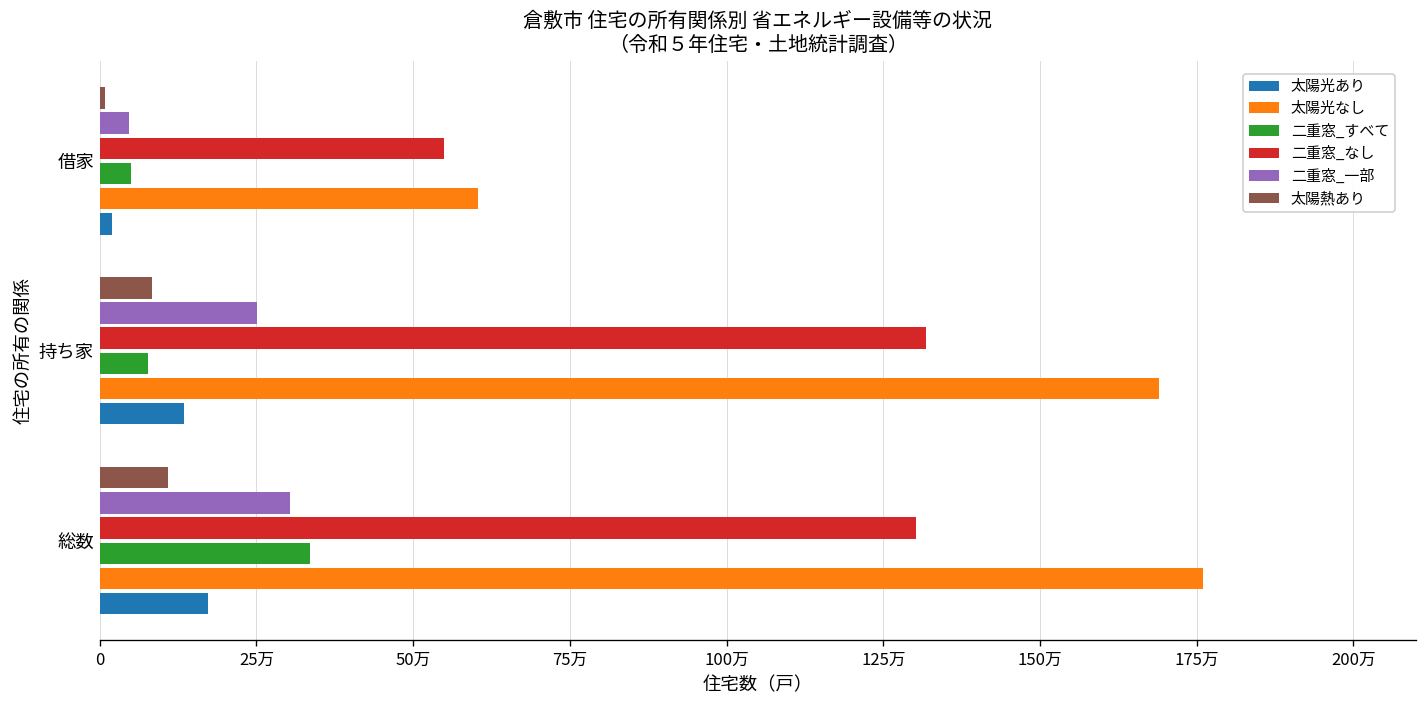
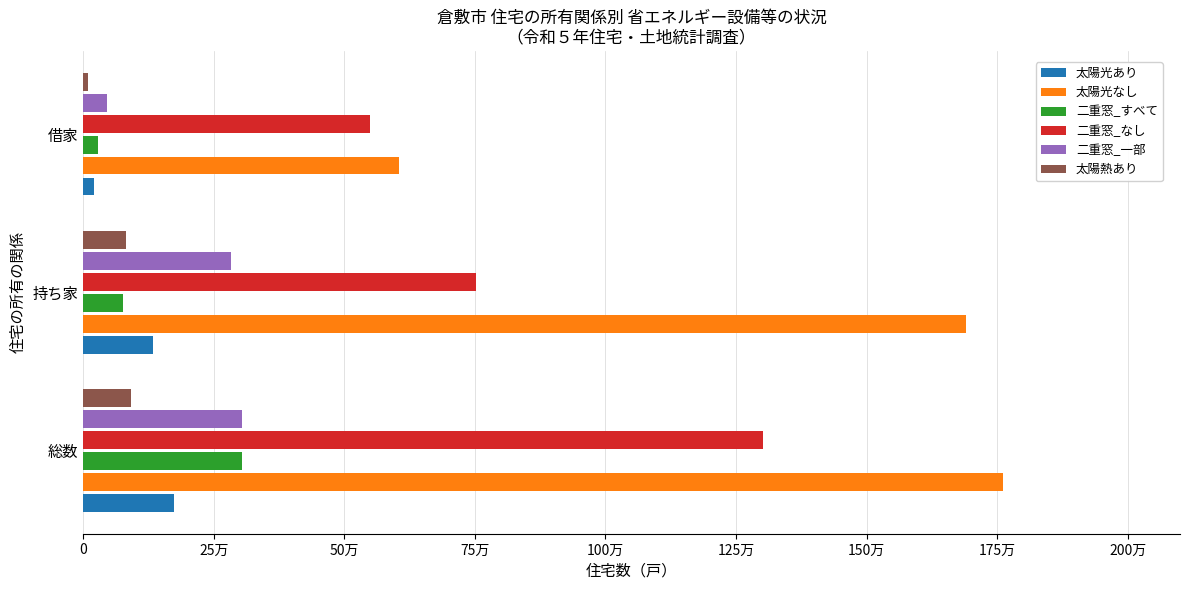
  {
    "太陽光あり": {
      "借家": "2万",
      "持ち家": "13万",
      "総数": "17万"
    },
    "太陽光なし": {
      "借家": "60万",
      "持ち家": "169万",
      "総数": "176万"
    },
    "二重窓_すべて": {
-     "借家": "5万",
+     "借家": "3万",
      "持ち家": "8万",
-     "総数": "33万"
+     "総数": "30万"
    },
    "二重窓_なし": {
      "借家": "55万",
-     "持ち家": "132万",
+     "持ち家": "75万",
      "総数": "130万"
    },
    "二重窓_一部": {
      "借家": "5万",
-     "持ち家": "25万",
+     "持ち家": "28万",
      "総数": "30万"
    },
    "太陽熱あり": {
      "借家": "1万",
      "持ち家": "8万",
-     "総数": "11万"
+     "総数": "9万"
    }
  }
